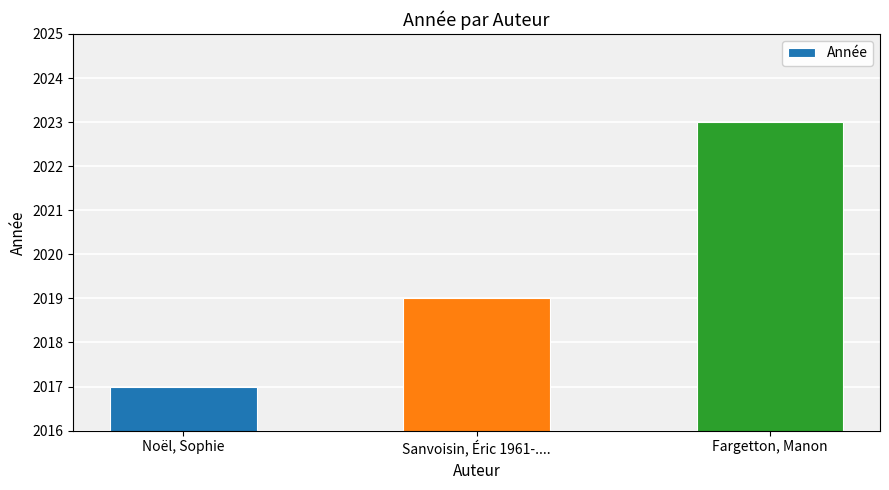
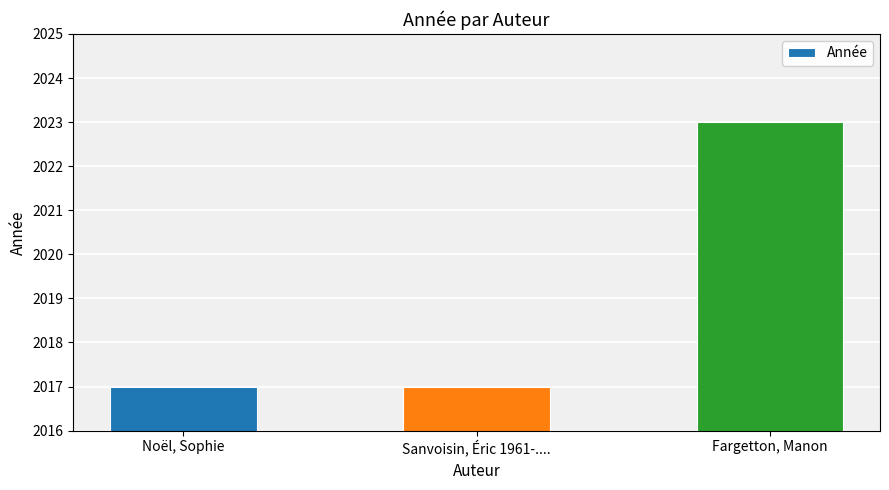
  {
    "Noël, Sophie": 2017,
-   "Sanvoisin, Éric 1961-....": 2019,
+   "Sanvoisin, Éric 1961-....": 2017,
    "Fargetton, Manon": 2023
  }
